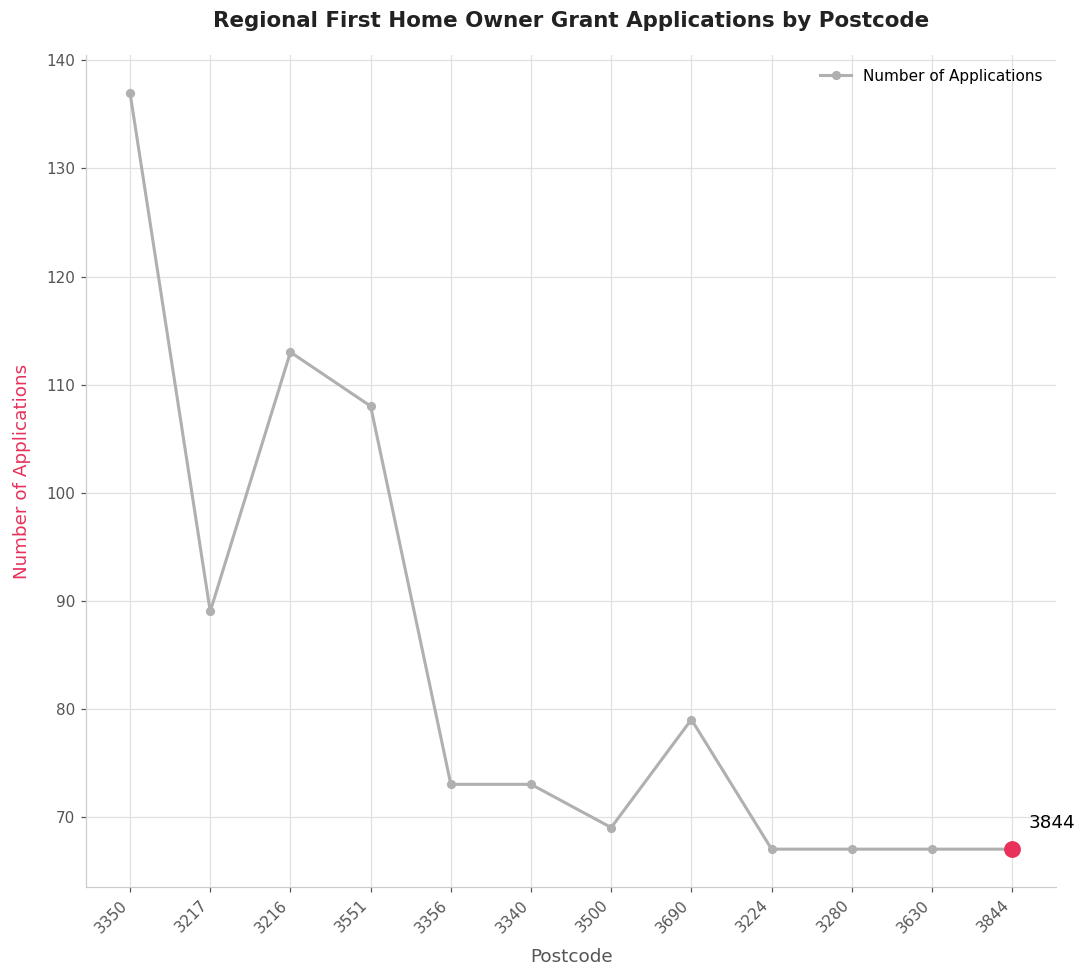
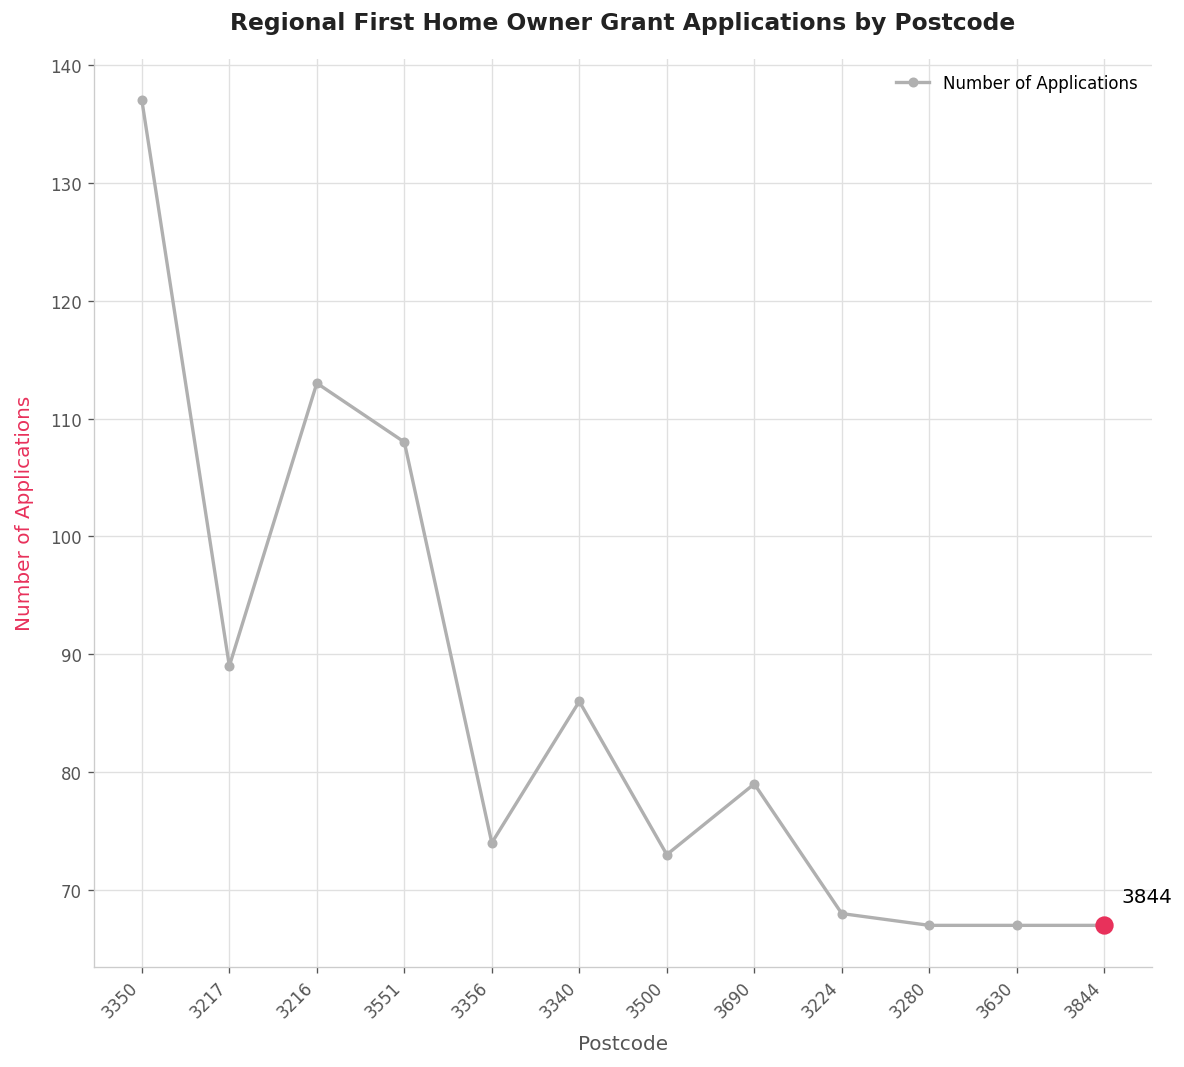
  {
    "Number of Applications": {
      "3350": 137,
      "3217": 89,
      "3216": 113,
      "3551": 108,
-     "3356": 73,
-     "3340": 73,
-     "3500": 69,
+     "3356": 74,
+     "3340": 86,
+     "3500": 73,
      "3690": 79,
-     "3224": 67,
+     "3224": 68,
      "3280": 67,
      "3630": 67
    }
  }
